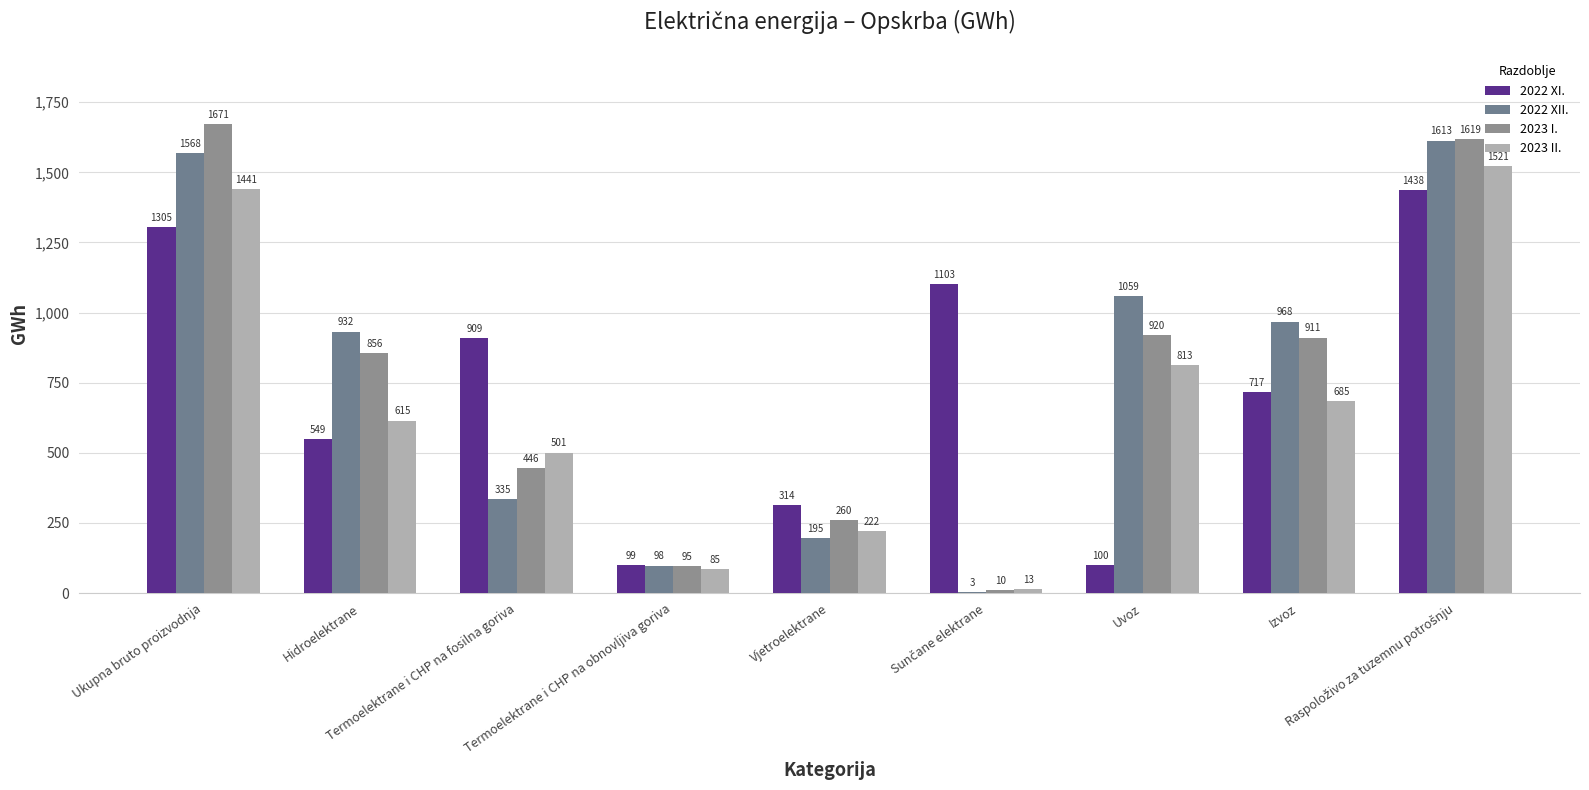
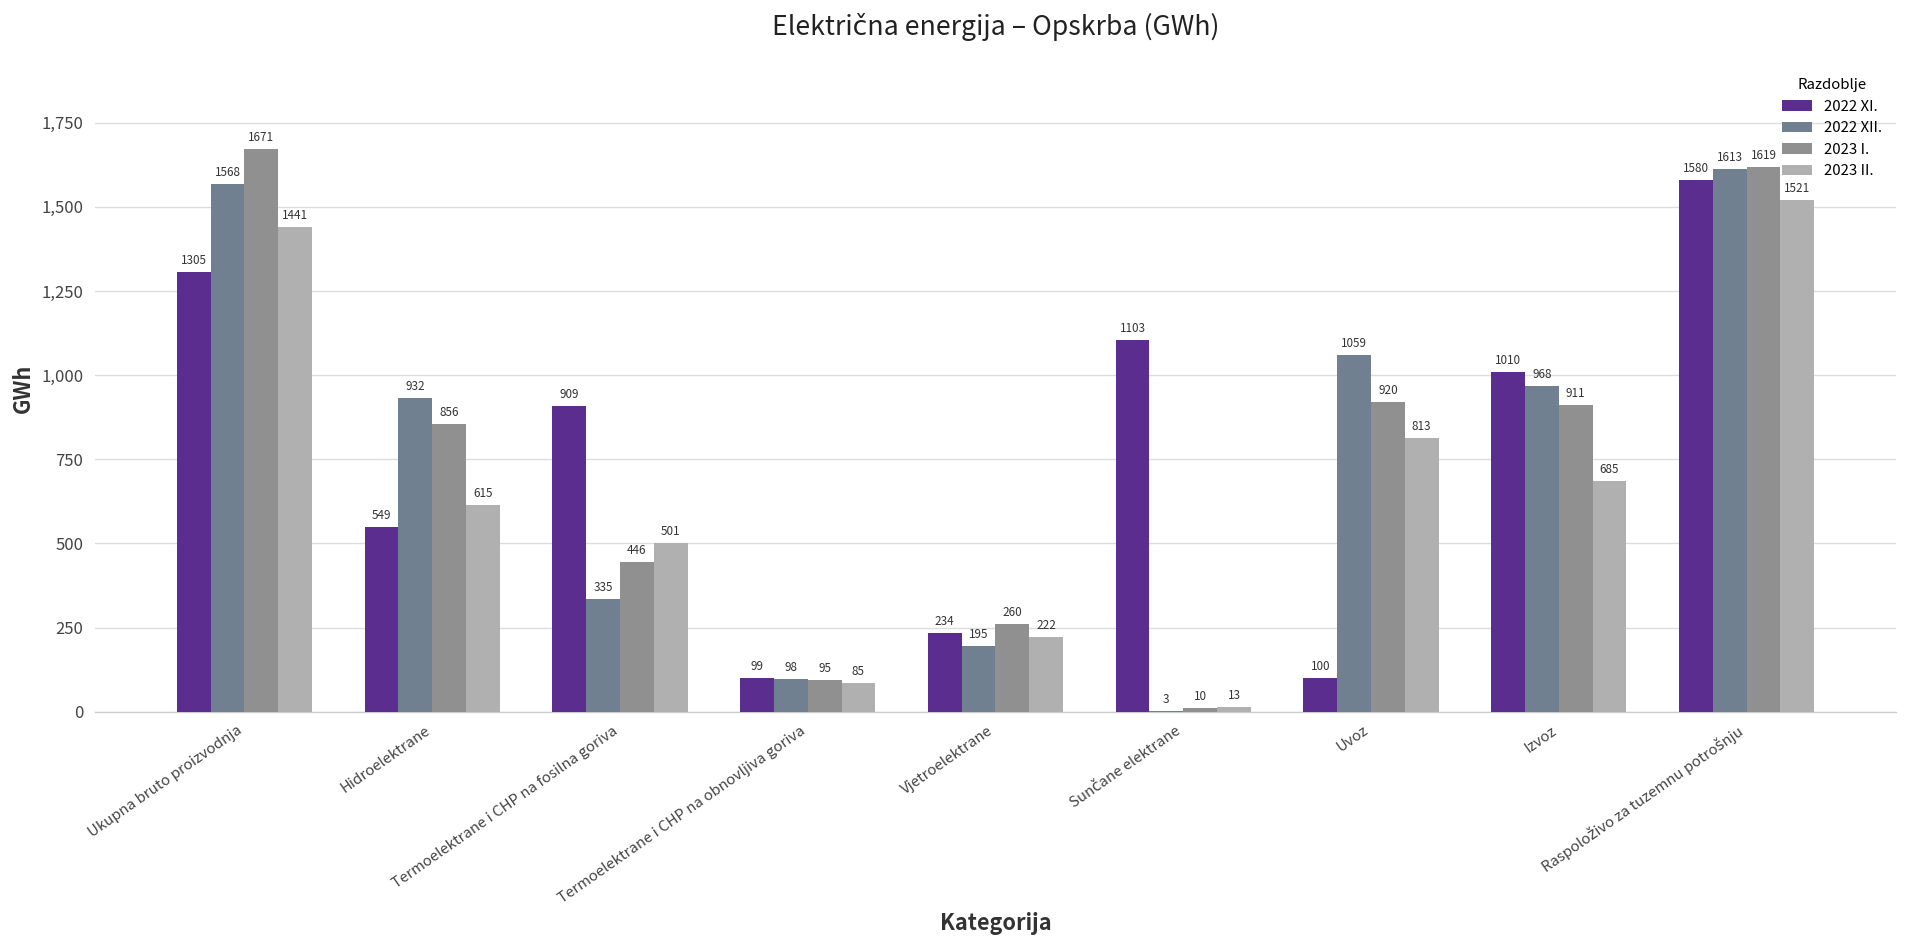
  {
    "2022 XI.": {
      "Ukupna bruto proizvodnja": 1305,
      "Hidroelektrane": 549,
      "Termoelektrane i CHP na fosilna goriva": 909,
      "Termoelektrane i CHP na obnovljiva goriva": 99,
-     "Vjetroelektrane": 314,
+     "Vjetroelektrane": 234,
      "Sunčane elektrane": 1103,
      "Uvoz": 100,
-     "Izvoz": 717,
-     "Raspoloživo za tuzemnu potrošnju": 1438
+     "Izvoz": 1010,
+     "Raspoloživo za tuzemnu potrošnju": 1580
    }
  }
